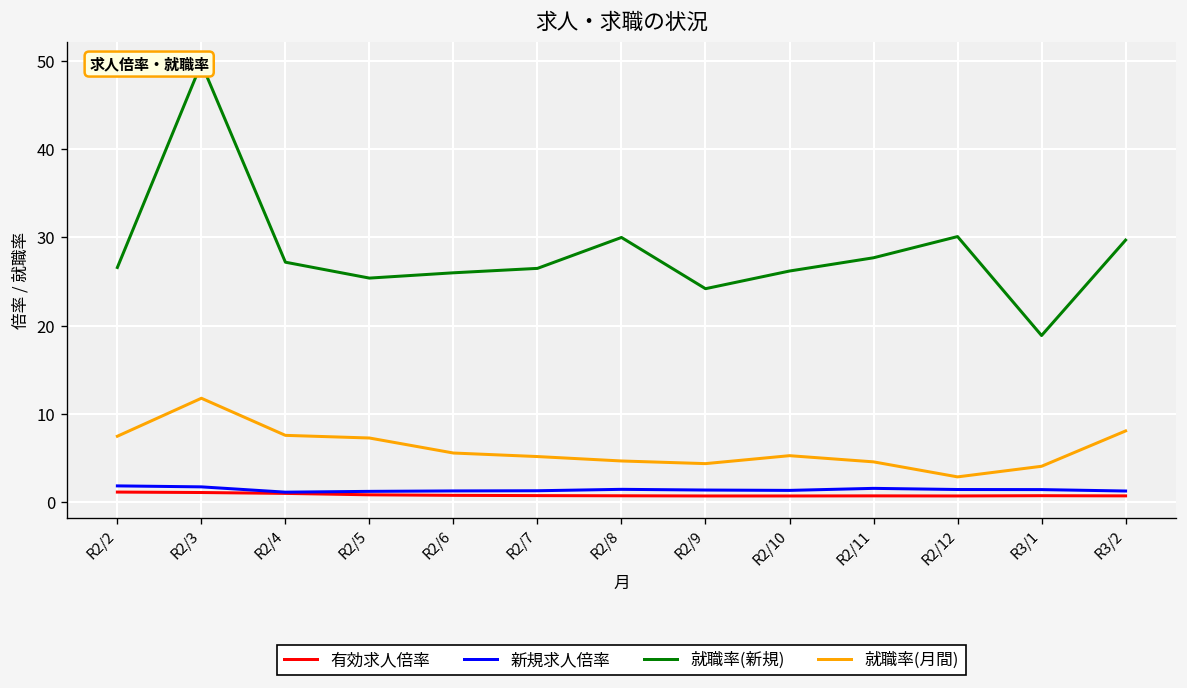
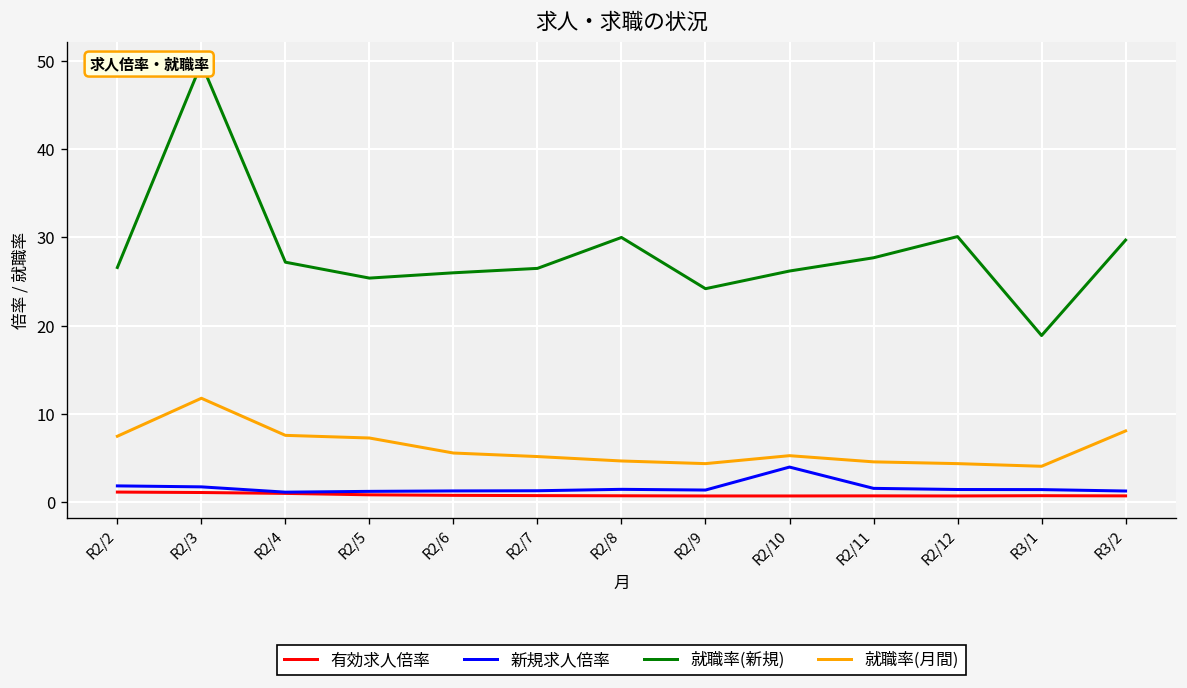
  {
    "有効求人倍率": {
      "R2/2": 1,
      "R2/3": 1,
      "R2/5": 1,
      "R2/6": 1,
      "R2/7": 1,
      "R2/8": 1,
      "R2/9": 1,
      "R2/10": 1,
      "R2/11": 1,
      "R2/12": 1,
      "R3/1": 1,
      "R3/2": 1
    },
    "新規求人倍率": {
      "R2/2": 2,
      "R2/3": 2,
      "R2/5": 1,
      "R2/6": 1,
      "R2/7": 1,
      "R2/8": 1,
      "R2/9": 1,
-     "R2/10": 1,
+     "R2/10": 4,
      "R2/11": 2,
      "R2/12": 1,
      "R3/1": 1,
      "R3/2": 1
    },
    "就職率(新規)": {
      "R2/2": 27,
      "R2/4": 27,
      "R2/5": 25,
      "R2/6": 26,
      "R2/7": 27,
      "R2/8": 30,
      "R2/9": 24,
      "R2/10": 26,
      "R2/11": 28,
      "R2/12": 30,
      "R3/1": 19,
      "R3/2": 30
    },
    "就職率(月間)": {
      "R2/2": 8,
      "R2/3": 12,
      "R2/4": 8,
      "R2/5": 7,
      "R2/6": 6,
      "R2/7": 5,
      "R2/8": 5,
      "R2/9": 4,
      "R2/10": 5,
      "R2/11": 5,
-     "R2/12": 3,
+     "R2/12": 4,
      "R3/1": 4,
      "R3/2": 8
    }
  }
